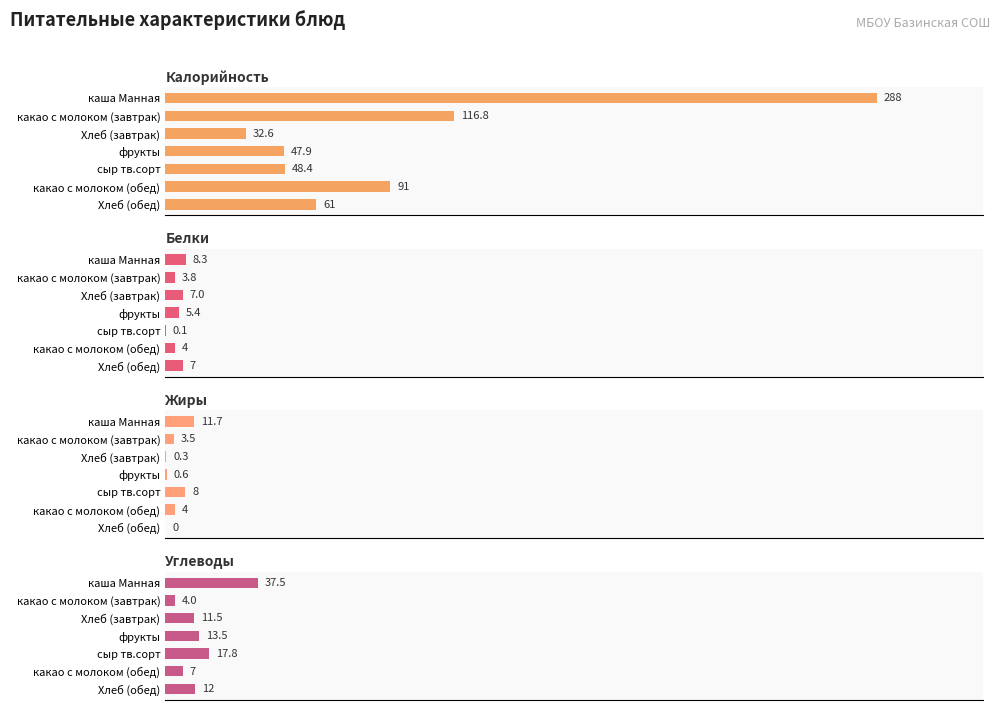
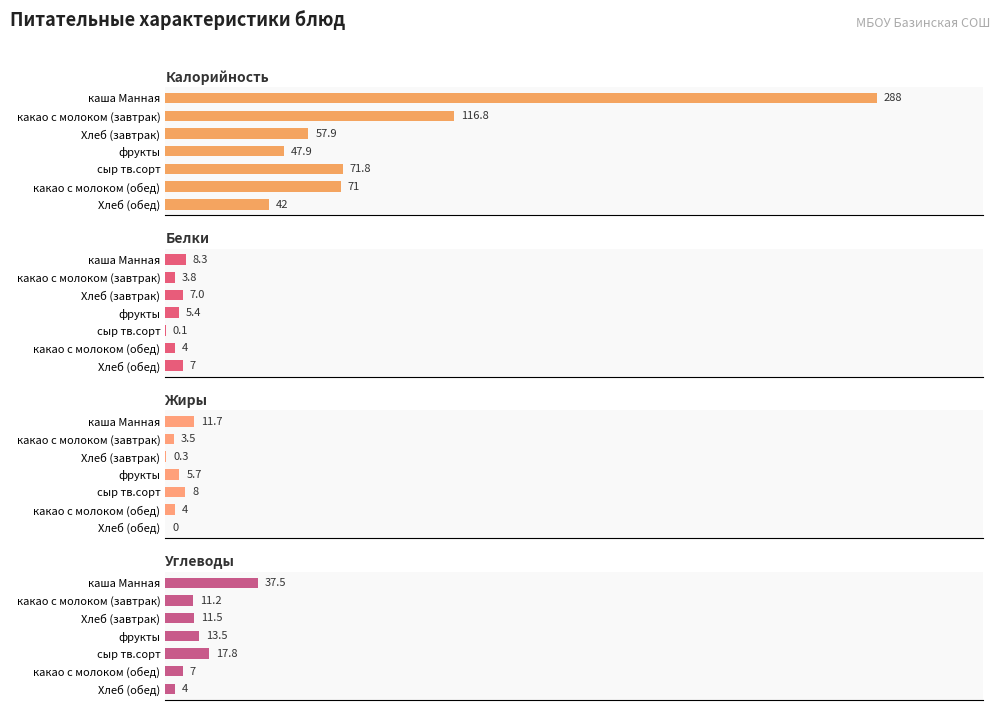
  {
    "Калорийность": {
      "каша Манная": 288,
      "какао с молоком (завтрак)": 116.8,
-     "Хлеб (завтрак)": 32.6,
+     "Хлеб (завтрак)": 57.9,
      "фрукты": 47.9,
-     "сыр тв.сорт": 48.4,
-     "какао с молоком (обед)": 91,
-     "Хлеб (обед)": 61
+     "сыр тв.сорт": 71.8,
+     "какао с молоком (обед)": 71,
+     "Хлеб (обед)": 42
    },
    "Белки": {
      "каша Манная": 8.3,
      "какао с молоком (завтрак)": 3.8,
      "Хлеб (завтрак)": 7.0,
      "фрукты": 5.4,
      "сыр тв.сорт": 0.1,
      "какао с молоком (обед)": 4,
      "Хлеб (обед)": 7
    },
    "Жиры": {
      "каша Манная": 11.7,
      "какао с молоком (завтрак)": 3.5,
      "Хлеб (завтрак)": 0.3,
-     "фрукты": 0.6,
+     "фрукты": 5.7,
      "сыр тв.сорт": 8,
      "какао с молоком (обед)": 4,
      "Хлеб (обед)": 0
    },
    "Углеводы": {
      "каша Манная": 37.5,
-     "какао с молоком (завтрак)": 4.0,
+     "какао с молоком (завтрак)": 11.2,
      "Хлеб (завтрак)": 11.5,
      "фрукты": 13.5,
      "сыр тв.сорт": 17.8,
      "какао с молоком (обед)": 7,
-     "Хлеб (обед)": 12
+     "Хлеб (обед)": 4
    }
  }
